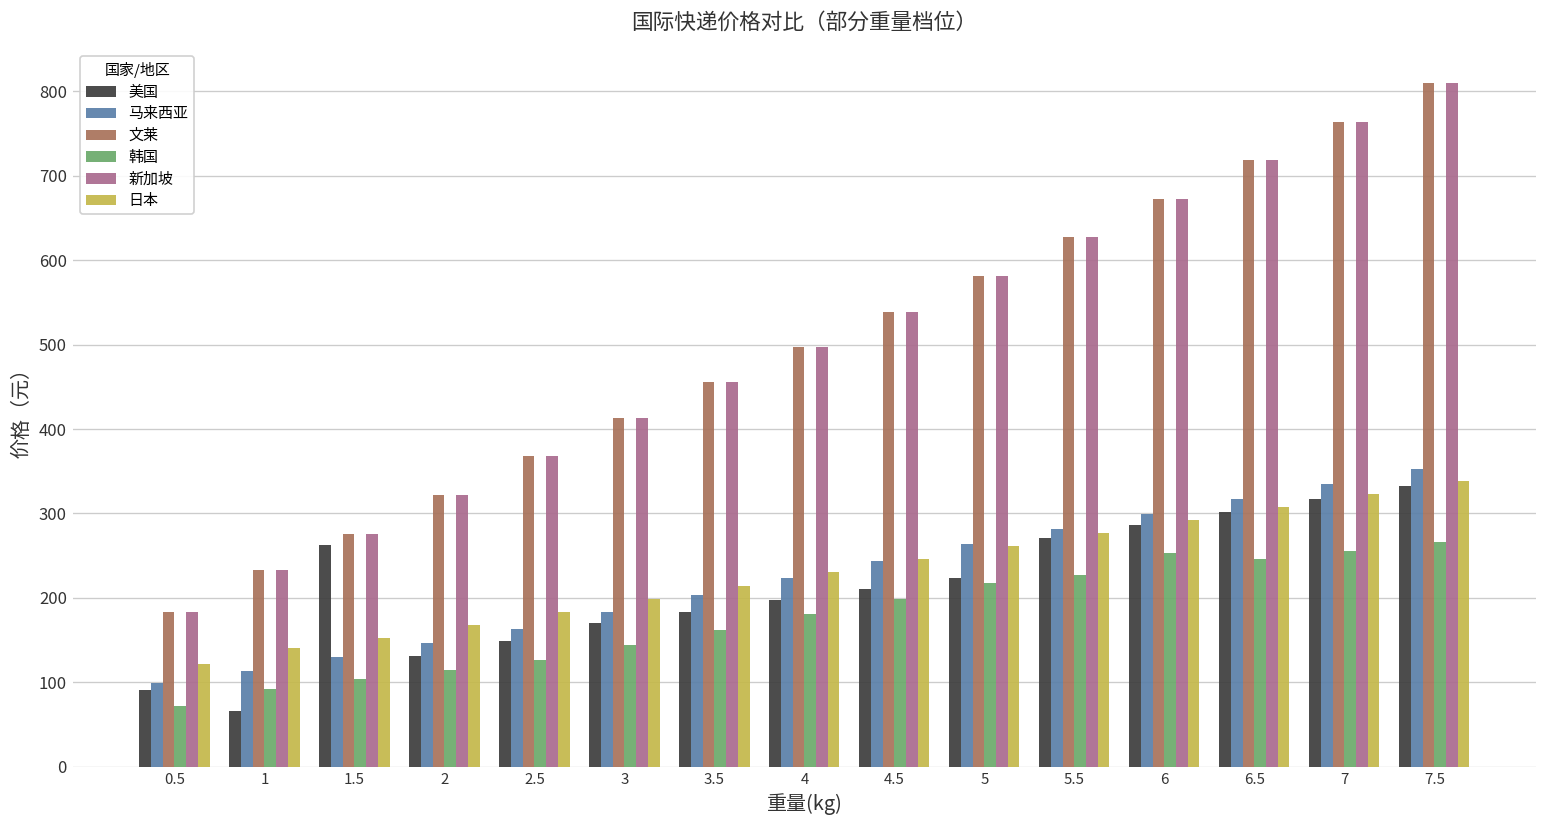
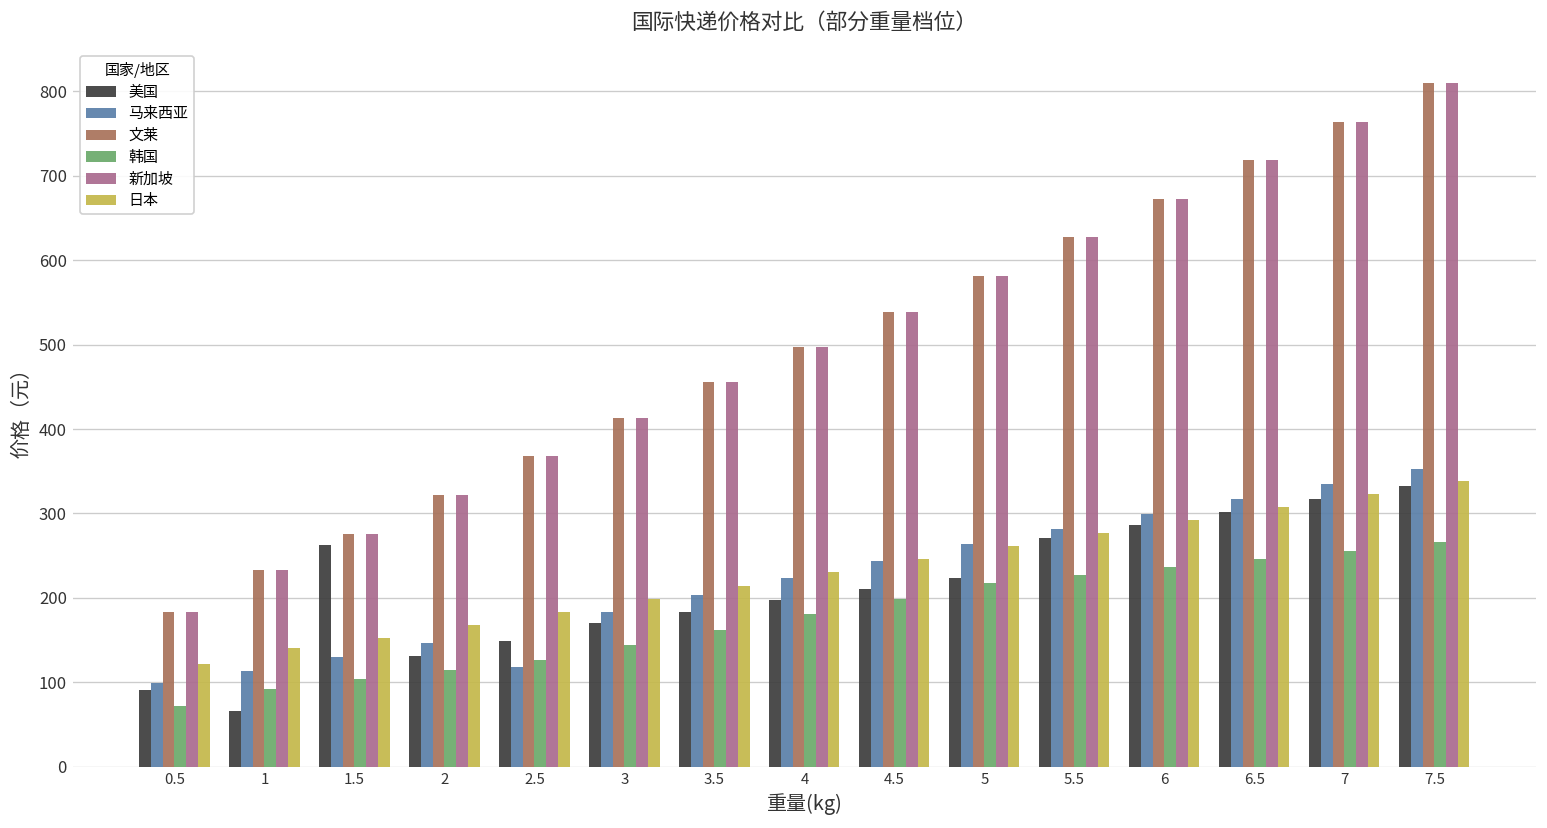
  {
    "美国": {
      "0.5": 90,
      "1": 70,
      "1.5": 260,
      "2": 130,
      "2.5": 150,
      "3": 170,
      "3.5": 180,
      "4": 200,
      "4.5": 210,
      "5": 220,
      "5.5": 270,
      "6": 290,
      "6.5": 300,
      "7": 320,
      "7.5": 330
    },
    "马来西亚": {
      "0.5": 100,
      "1": 110,
      "1.5": 130,
      "2": 150,
-     "2.5": 160,
+     "2.5": 120,
      "3": 180,
      "3.5": 200,
      "4": 220,
      "4.5": 240,
      "5": 260,
      "5.5": 280,
      "6": 300,
      "6.5": 320,
      "7": 340,
      "7.5": 350
    },
    "韩国": {
      "0.5": 70,
      "1": 90,
      "1.5": 100,
      "2": 110,
      "2.5": 130,
      "3": 140,
      "3.5": 160,
      "4": 180,
      "4.5": 200,
      "5": 220,
      "5.5": 230,
-     "6": 250,
+     "6": 240,
      "6.5": 250,
      "7": 260,
      "7.5": 270
    },
    "日本": {
      "0.5": 120,
      "1": 140,
      "1.5": 150,
      "2": 170,
      "2.5": 180,
      "3": 200,
      "3.5": 210,
      "4": 230,
      "4.5": 250,
      "5": 260,
      "5.5": 280,
      "6": 290,
      "6.5": 310,
      "7": 320,
      "7.5": 340
    }
  }
